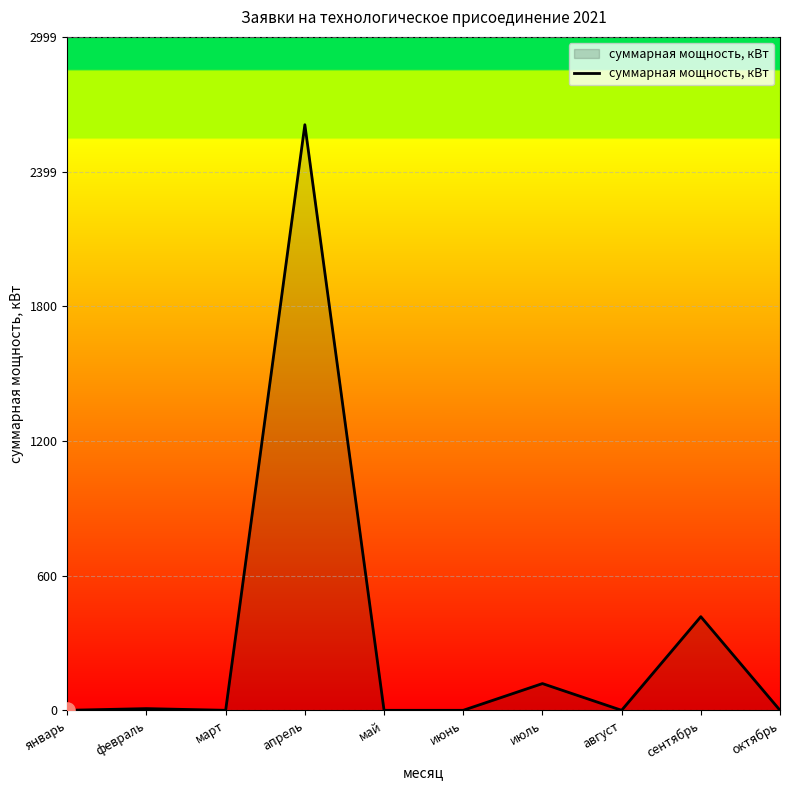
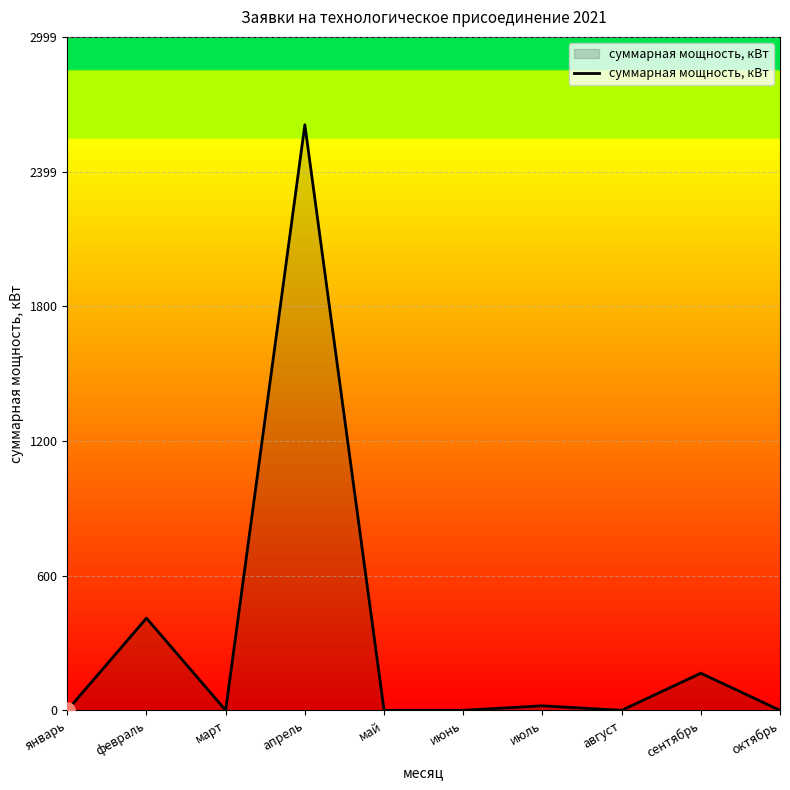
  {
    "суммарная мощность, кВт": {
-     "февраль": 10,
+     "февраль": 410,
      "март": 0,
      "апрель": 2610,
      "май": 0,
      "июнь": 0,
-     "июль": 120,
+     "июль": 20,
      "август": 0,
-     "сентябрь": 420,
+     "сентябрь": 170,
      "октябрь": 0
    }
  }
